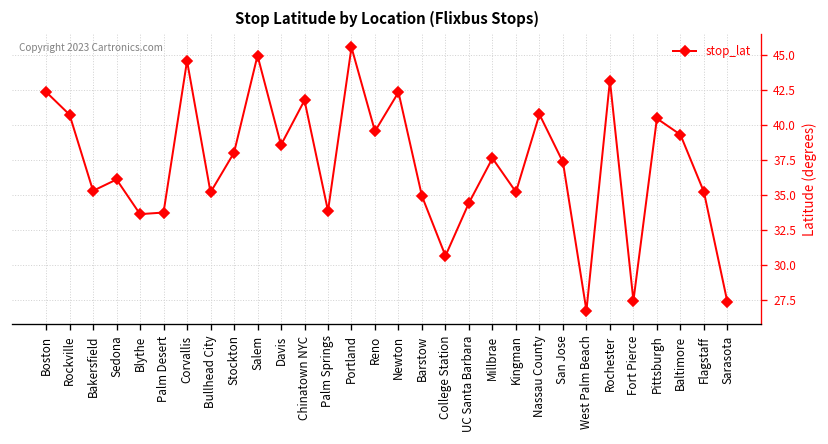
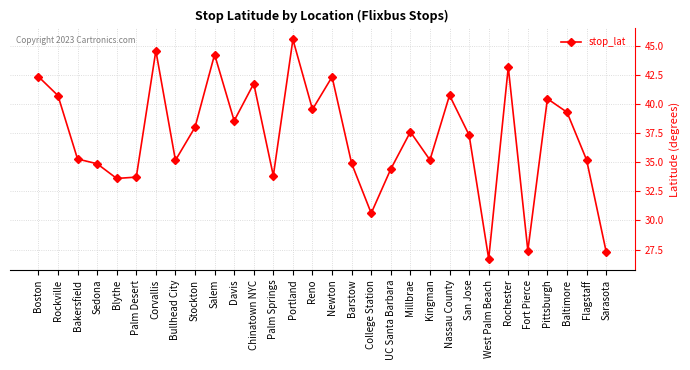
  {
    "Boston": 42.3,
    "Rockville": 40.7,
    "Bakersfield": 35.3,
-   "Sedona": 36.1,
+   "Sedona": 34.9,
    "Blythe": 33.6,
    "Palm Desert": 33.7,
    "Bullhead City": 35.2,
    "Stockton": 38.0,
-   "Salem": 44.9,
+   "Salem": 44.2,
    "Davis": 38.6,
    "Chinatown NYC": 41.7,
    "Palm Springs": 33.8,
    "Portland": 45.5,
    "Reno": 39.5,
    "Newton": 42.3,
    "Barstow": 34.9,
    "College Station": 30.6,
    "UC Santa Barbara": 34.4,
    "Millbrae": 37.6,
    "Kingman": 35.2,
    "Nassau County": 40.7,
    "San Jose": 37.3,
    "West Palm Beach": 26.7,
    "Rochester": 43.2,
    "Fort Pierce": 27.4,
    "Pittsburgh": 40.4,
    "Baltimore": 39.3,
    "Flagstaff": 35.2,
    "Sarasota": 27.3
  }
